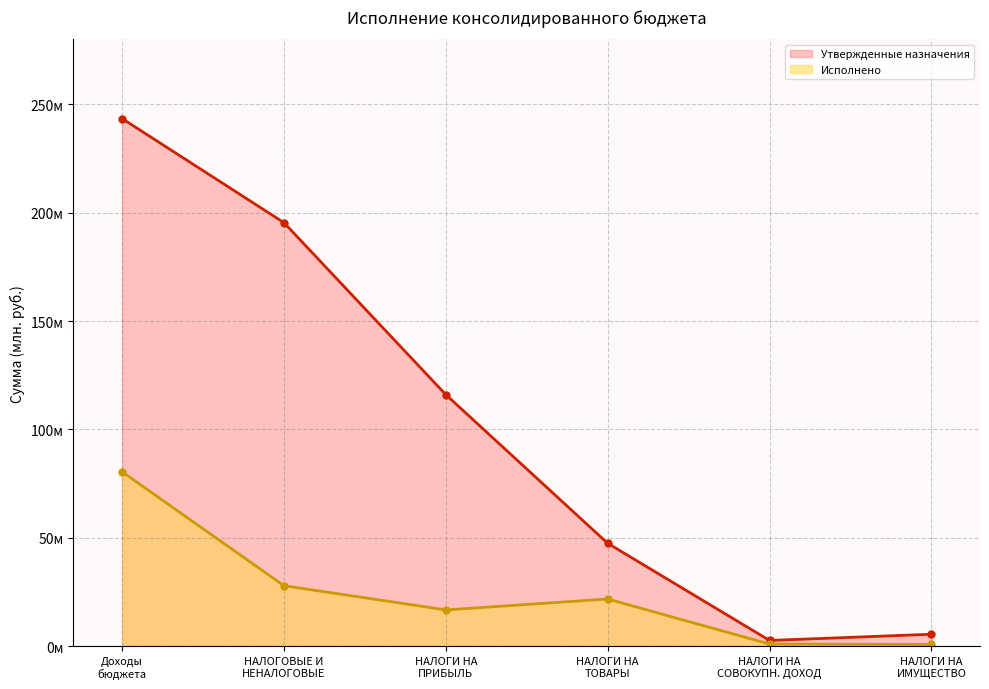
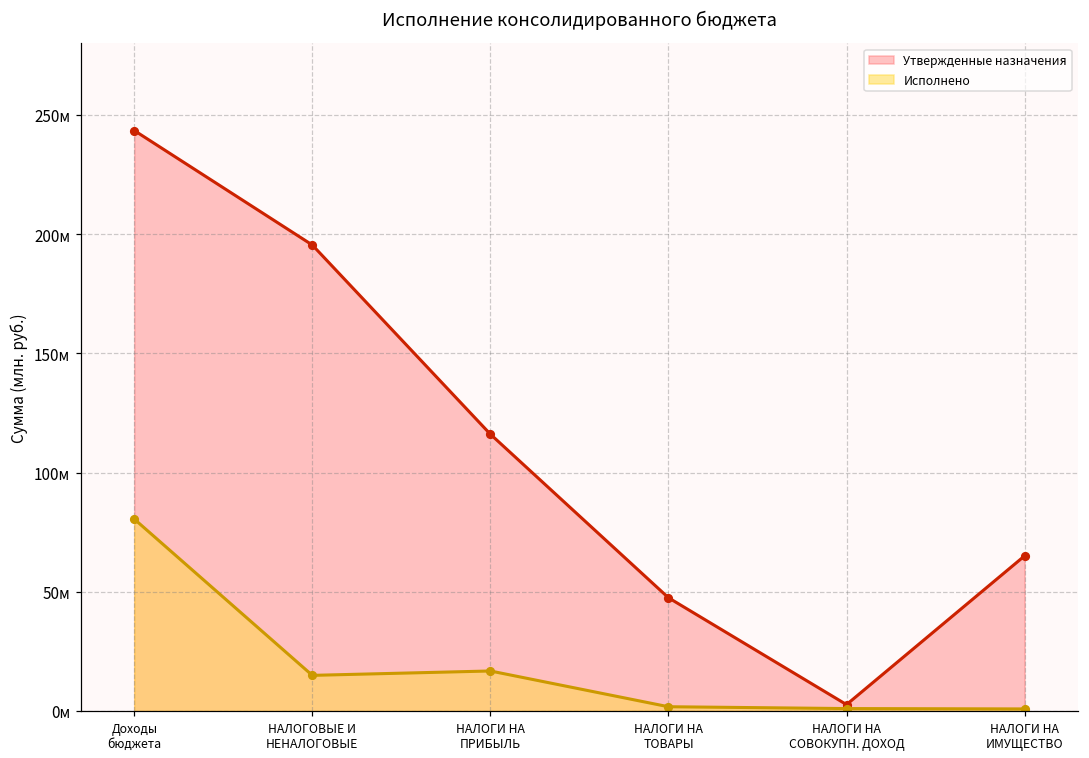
  {
    "Утвержденные назначения": {
      "Доходы бюджета": "243м",
      "НАЛОГОВЫЕ И НЕНАЛОГОВЫЕ": "195м",
      "НАЛОГИ НА ПРИБЫЛЬ": "116м",
      "НАЛОГИ НА ТОВАРЫ": "47м",
      "НАЛОГИ НА СОВОКУПН. ДОХОД": "3м",
-     "НАЛОГИ НА ИМУЩЕСТВО": "6м"
+     "НАЛОГИ НА ИМУЩЕСТВО": "65м"
    },
    "Исполнено": {
      "Доходы бюджета": "80м",
-     "НАЛОГОВЫЕ И НЕНАЛОГОВЫЕ": "28м",
+     "НАЛОГОВЫЕ И НЕНАЛОГОВЫЕ": "15м",
      "НАЛОГИ НА ПРИБЫЛЬ": "17м",
-     "НАЛОГИ НА ТОВАРЫ": "22м",
+     "НАЛОГИ НА ТОВАРЫ": "2м",
      "НАЛОГИ НА СОВОКУПН. ДОХОД": "1м",
      "НАЛОГИ НА ИМУЩЕСТВО": "1м"
    }
  }
